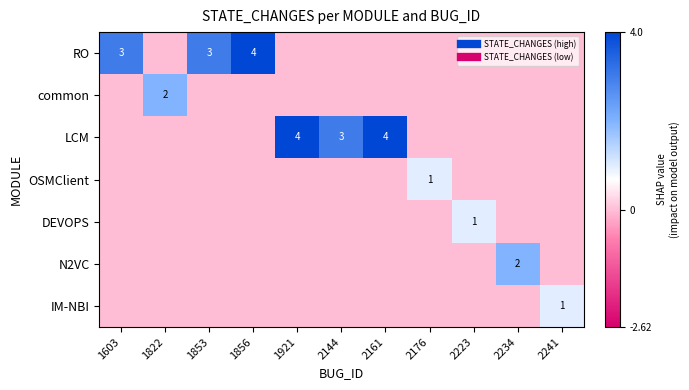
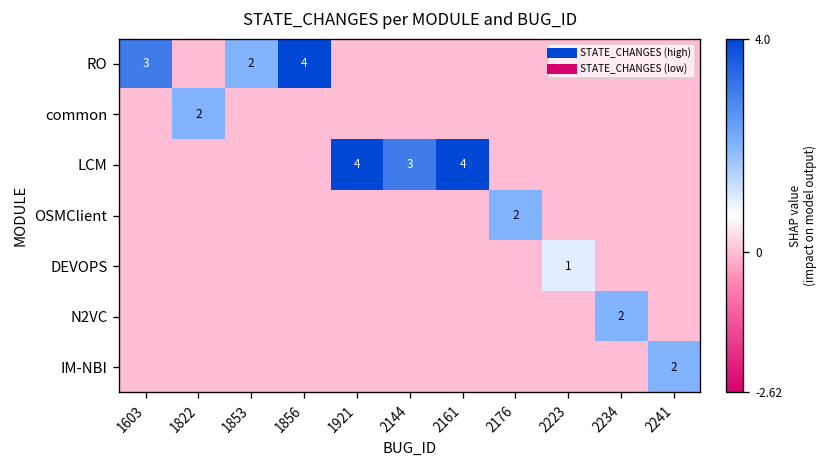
  {
    "RO": {
      "1603": 3,
-     "1853": 3,
+     "1853": 2,
      "1856": 4
    },
    "common": {
      "1822": 2
    },
    "LCM": {
      "1921": 4,
      "2144": 3,
      "2161": 4
    },
    "OSMClient": {
-     "2176": 1
+     "2176": 2
    },
    "DEVOPS": {
      "2223": 1
    },
    "N2VC": {
      "2234": 2
    },
    "IM-NBI": {
-     "2241": 1
+     "2241": 2
    }
  }
